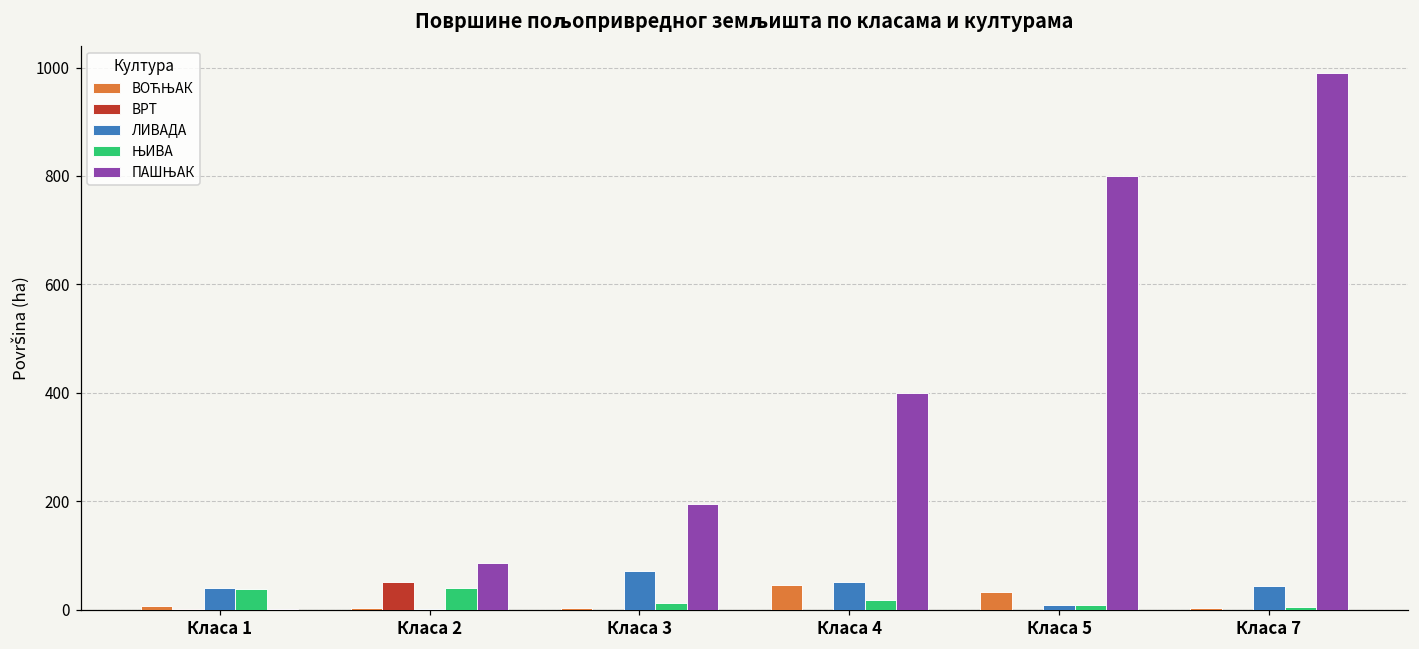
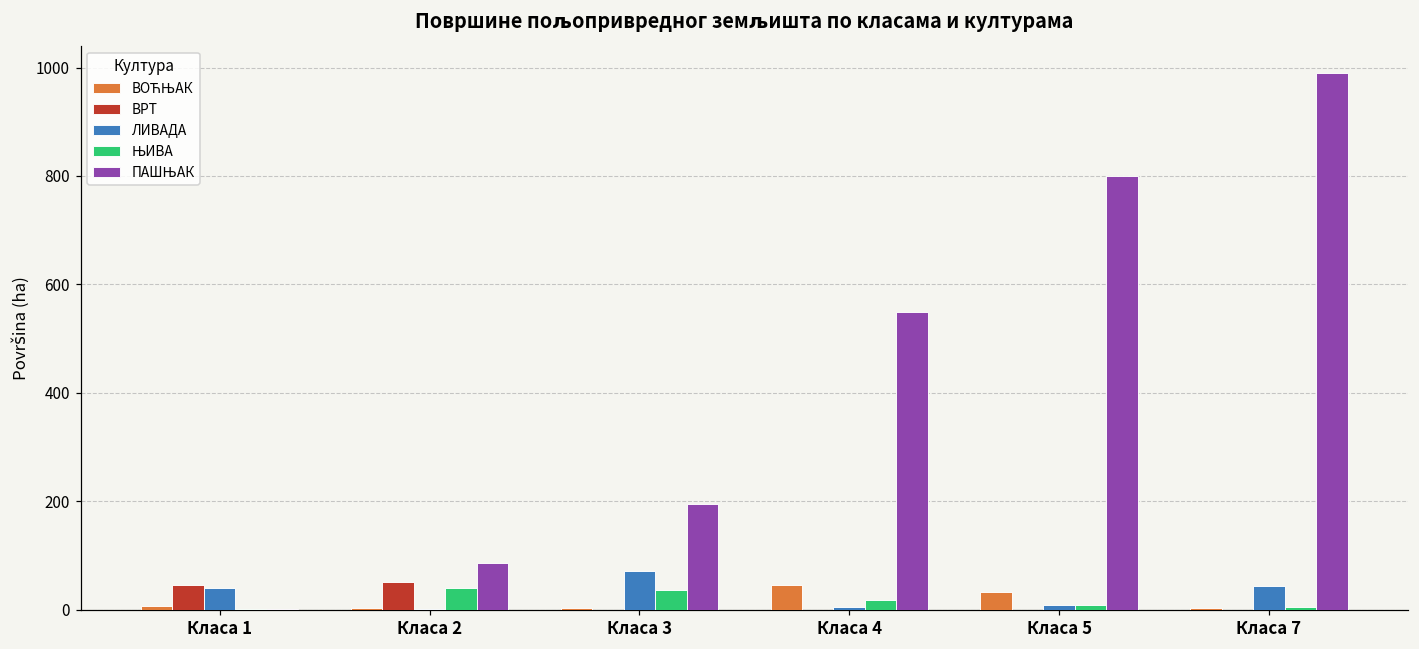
  {
    "ВОЋЊАК": {
      "Класа 1": 10,
      "Класа 4": 50,
      "Класа 5": 30
    },
    "ВРТ": {
-     "Класа 1": 0,
+     "Класа 1": 50,
      "Класа 2": 50,
      "Класа 4": 0,
      "Класа 5": 0,
      "Класа 7": 0
    },
    "ЛИВАДА": {
      "Класа 1": 40,
      "Класа 3": 70,
-     "Класа 4": 50,
+     "Класа 4": 0,
      "Класа 5": 10,
      "Класа 7": 40
    },
    "ЊИВА": {
-     "Класа 1": 40,
+     "Класа 1": 0,
      "Класа 2": 40,
-     "Класа 3": 10,
+     "Класа 3": 40,
      "Класа 4": 20,
      "Класа 5": 10,
      "Класа 7": 10
    },
    "ПАШЊАК": {
      "Класа 2": 90,
      "Класа 3": 200,
-     "Класа 4": 400,
+     "Класа 4": 550,
      "Класа 5": 800,
      "Класа 7": 990
    }
  }
